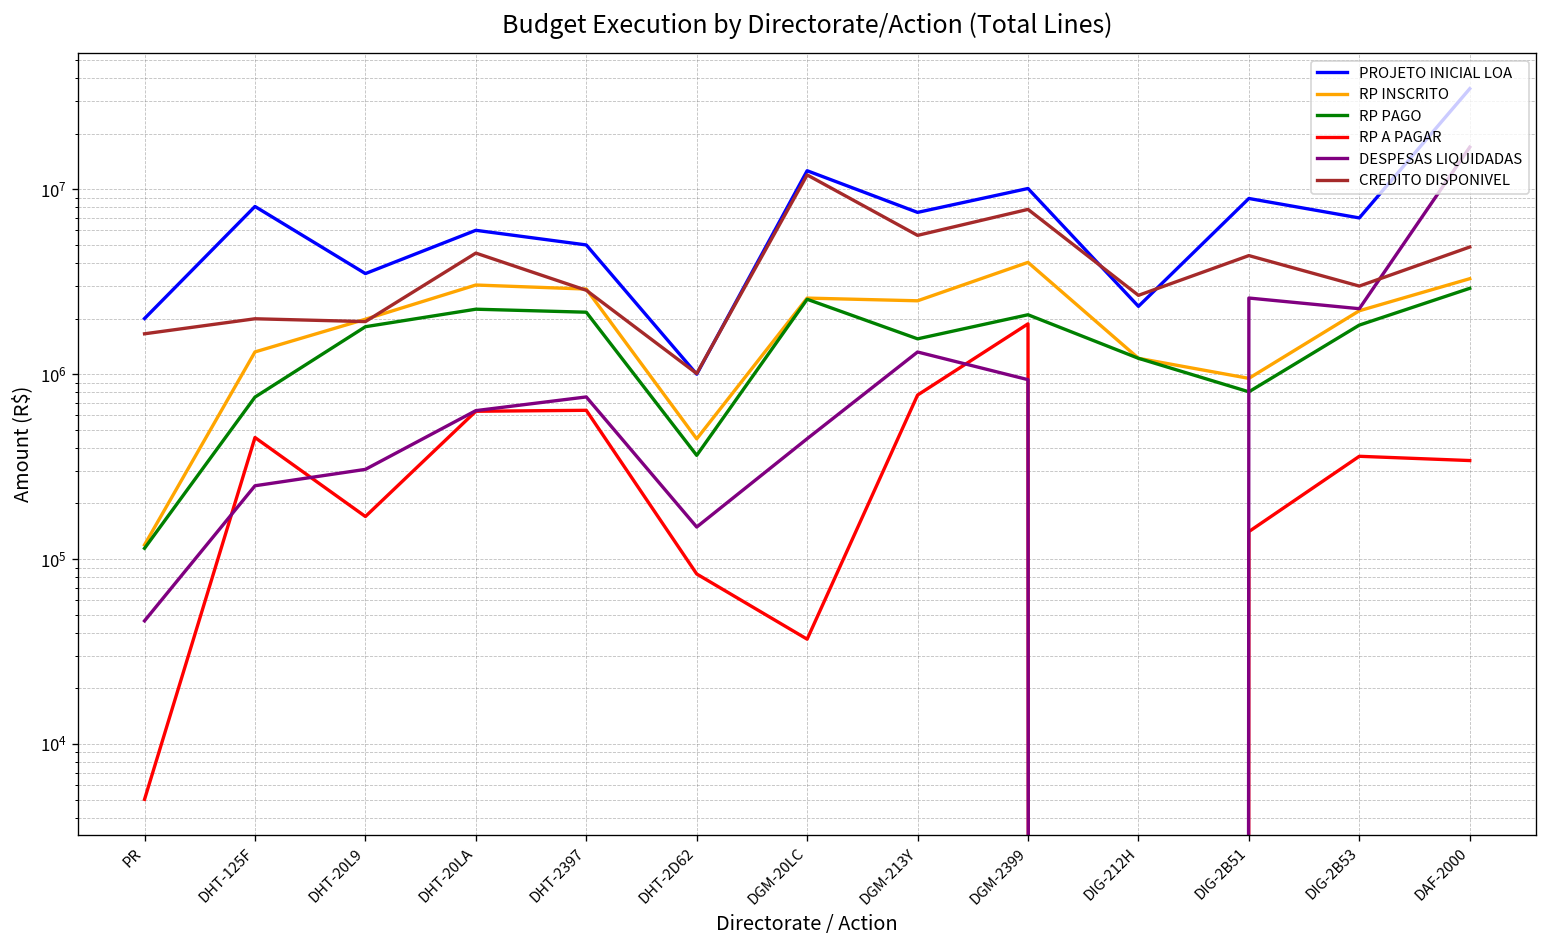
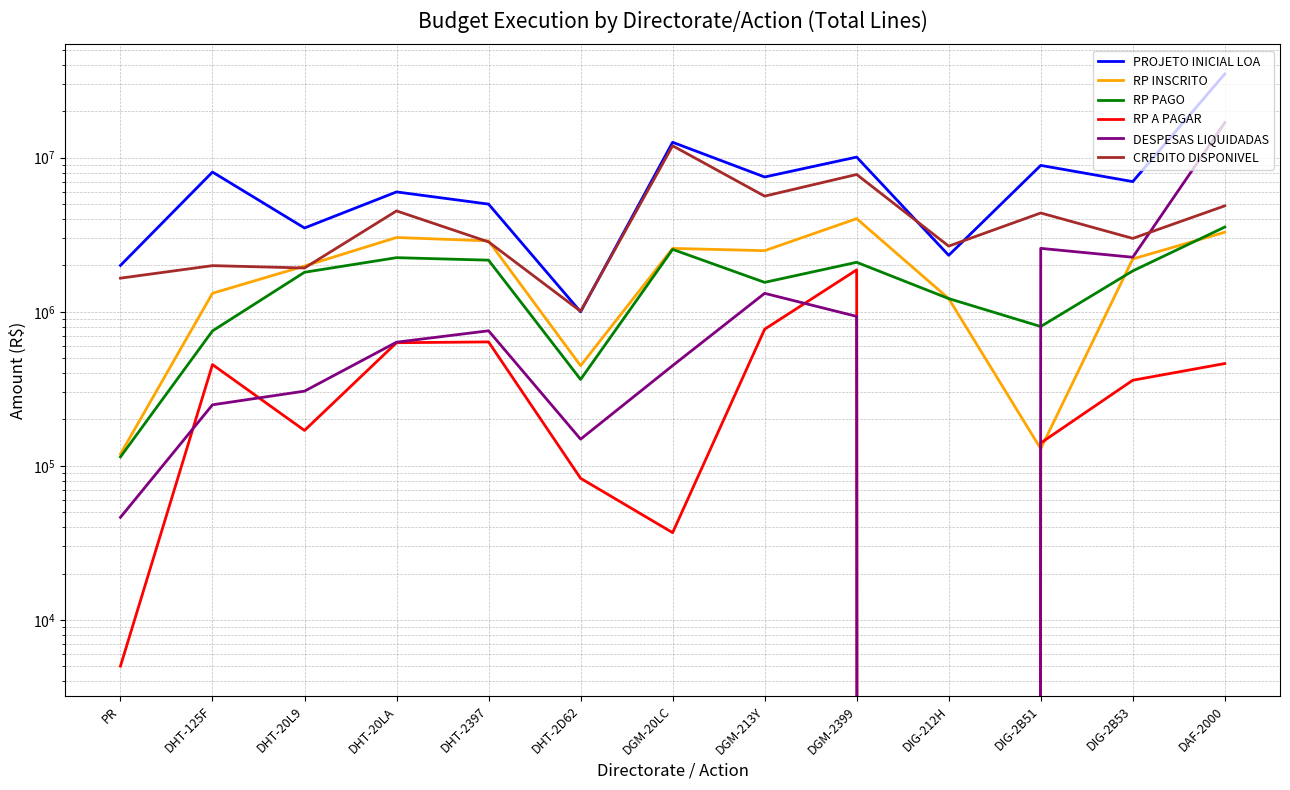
  {
    "PROJETO INICIAL LOA": {
      "PR": 2000000,
      "DHT-125F": 8000000,
      "DHT-20L9": 3500000,
      "DHT-20LA": 6000000,
      "DHT-2397": 5000000,
      "DGM-20LC": 13000000,
      "DGM-213Y": 8000000,
      "DGM-2399": 10000000,
      "DIG-212H": 2300000,
      "DIG-2B51": 9000000,
      "DIG-2B53": 7000000
    },
    "RP INSCRITO": {
      "PR": 120000,
      "DHT-125F": 1300000,
      "DHT-20LA": 3000000,
      "DHT-2D62": 450000,
      "DGM-213Y": 2500000,
      "DGM-2399": 4000000,
-     "DIG-2B51": 900000,
+     "DIG-2B51": 130000,
      "DAF-2000": 3300000
    },
    "RP PAGO": {
      "PR": 110000,
      "DHT-125F": 800000,
      "DHT-20L9": 1800000,
      "DHT-20LA": 2200000,
      "DHT-2397": 2200000,
      "DHT-2D62": 360000,
      "DGM-213Y": 1600000,
      "DGM-2399": 2100000,
      "DIG-2B51": 800000,
      "DIG-2B53": 1800000,
-     "DAF-2000": 2900000
+     "DAF-2000": 3500000
    },
    "RP A PAGAR": {
      "PR": 5000,
      "DHT-125F": 450000,
      "DHT-20L9": 170000,
      "DHT-2397": 640000,
      "DHT-2D62": 80000,
      "DGM-20LC": 37000,
      "DGM-213Y": 800000,
      "DGM-2399": 1900000,
      "DIG-2B51": 140000,
      "DIG-2B53": 360000,
-     "DAF-2000": 340000
+     "DAF-2000": 460000
    },
    "DESPESAS LIQUIDADAS": {
      "PR": 46000,
      "DHT-125F": 250000,
      "DHT-20L9": 310000,
      "DHT-2397": 800000,
      "DHT-2D62": 150000,
      "DGM-20LC": 450000,
      "DGM-213Y": 1300000,
      "DGM-2399": 900000,
      "DIG-2B51": 2600000
    },
    "CREDITO DISPONIVEL": {
      "PR": 1700000,
      "DHT-125F": 2000000,
      "DHT-20LA": 4500000,
      "DGM-20LC": 12000000,
      "DGM-213Y": 5600000,
      "DGM-2399": 8000000,
      "DIG-212H": 2700000,
      "DIG-2B51": 4400000,
      "DIG-2B53": 3000000,
      "DAF-2000": 4900000
    }
  }
